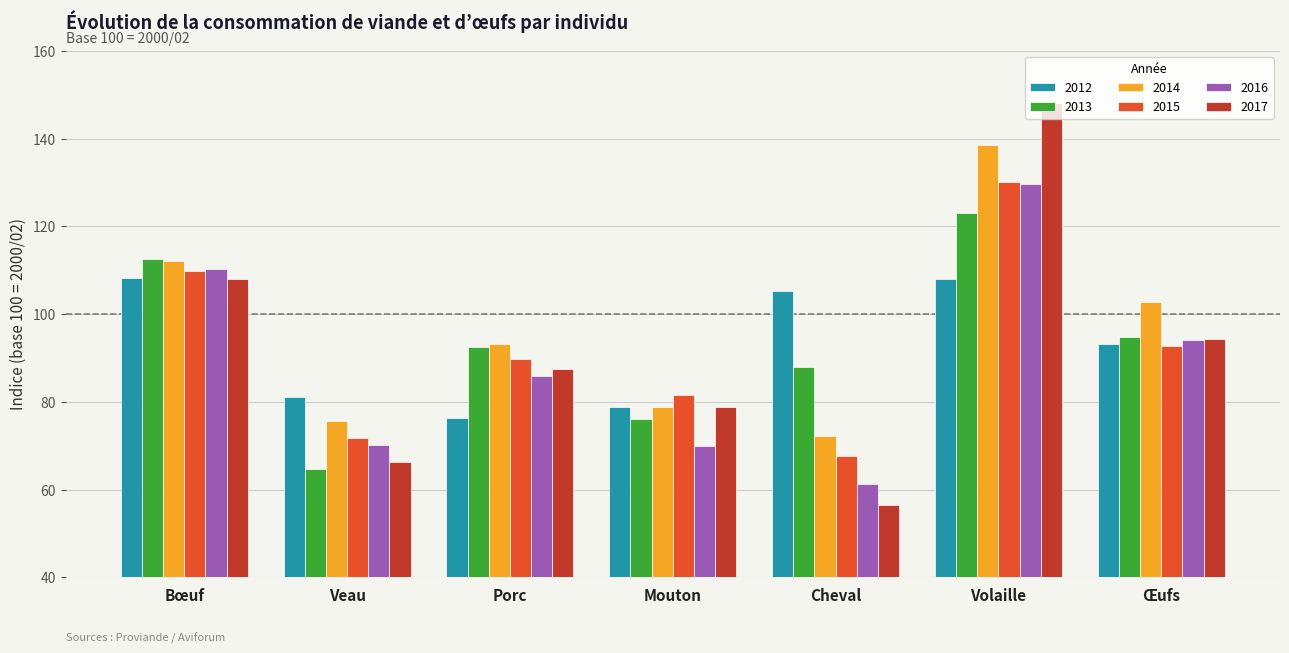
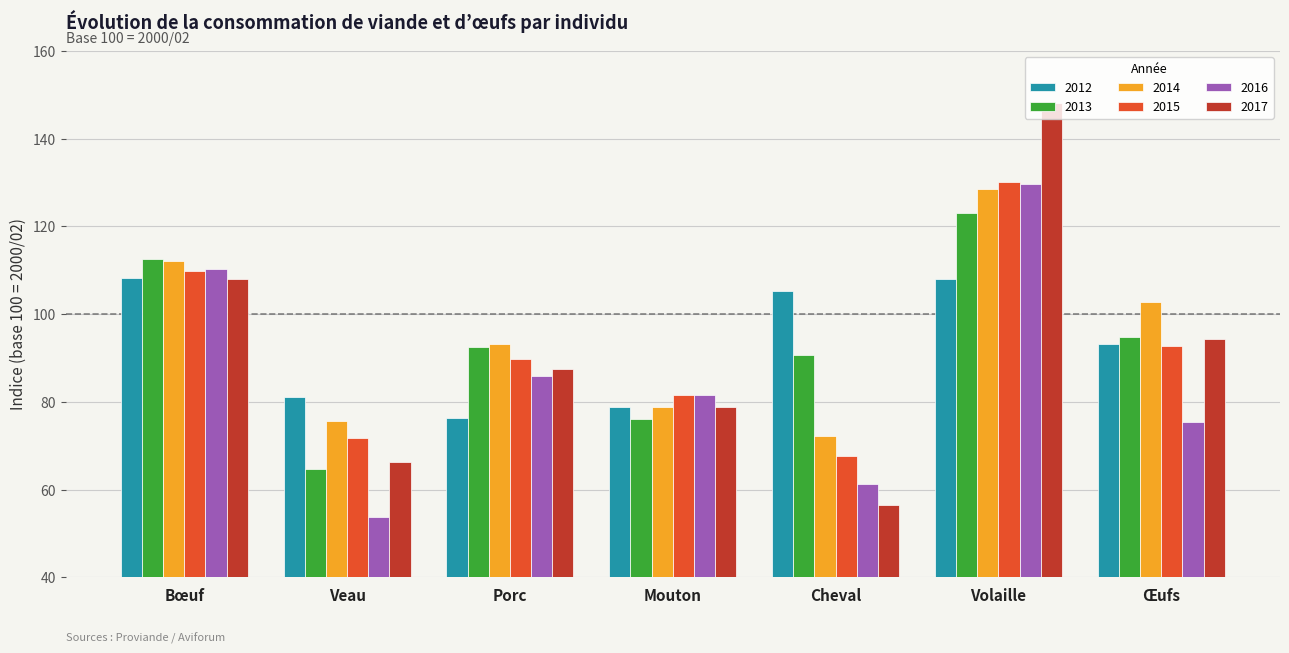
  {
    "2012": {
      "Bœuf": 108,
      "Veau": 81,
      "Porc": 76,
      "Mouton": 79,
      "Cheval": 105,
      "Volaille": 108,
      "Œufs": 93
    },
    "2013": {
      "Bœuf": 112,
      "Veau": 65,
      "Porc": 92,
      "Mouton": 76,
-     "Cheval": 88,
+     "Cheval": 91,
      "Volaille": 123,
      "Œufs": 95
    },
    "2014": {
      "Bœuf": 112,
      "Veau": 76,
      "Porc": 93,
      "Mouton": 79,
      "Cheval": 72,
-     "Volaille": 139,
+     "Volaille": 128,
      "Œufs": 103
    },
    "2016": {
      "Bœuf": 110,
-     "Veau": 70,
+     "Veau": 54,
      "Porc": 86,
-     "Mouton": 70,
+     "Mouton": 81,
      "Cheval": 61,
      "Volaille": 130,
-     "Œufs": 94
+     "Œufs": 75
    }
  }
